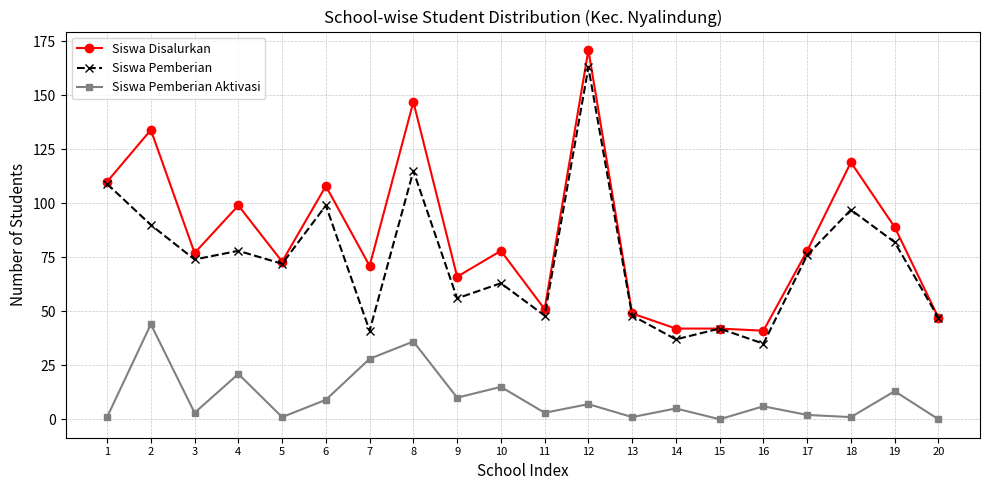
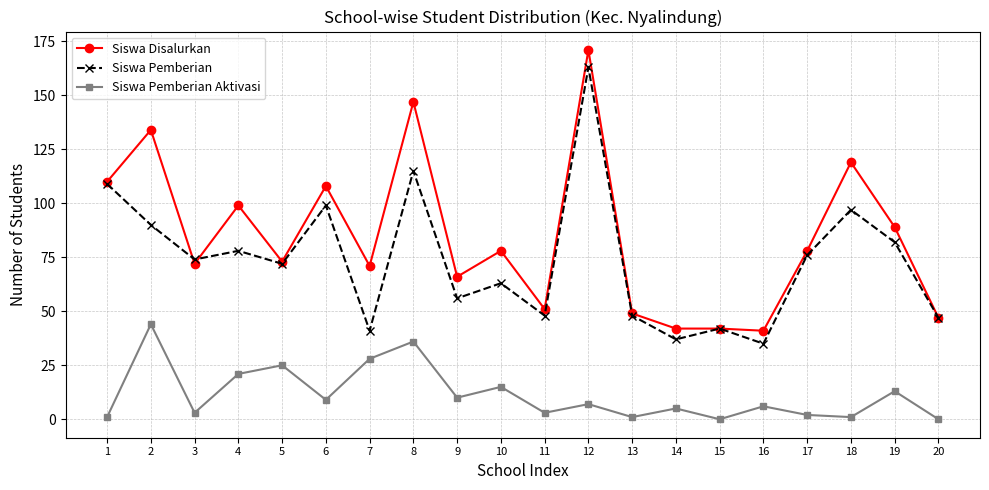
  {
    "Siswa Disalurkan": {
      "2": 134,
-     "3": 77,
+     "3": 72,
      "4": 99,
      "6": 108,
      "7": 71,
      "8": 147,
      "9": 66,
      "10": 78,
      "11": 51,
      "12": 171,
      "14": 42,
      "16": 41,
      "17": 78,
      "18": 119,
      "19": 89
    },
    "Siswa Pemberian": {
      "2": 90,
      "3": 74,
      "4": 78,
      "6": 99,
      "7": 41,
      "8": 115,
      "9": 56,
      "10": 63,
      "11": 48,
      "12": 163,
      "14": 37,
      "16": 35,
      "17": 76,
      "18": 97,
      "19": 82
    },
    "Siswa Pemberian Aktivasi": {
      "1": 1,
      "2": 44,
      "3": 3,
      "4": 21,
-     "5": 1,
+     "5": 25,
      "6": 9,
      "7": 28,
      "8": 36,
      "9": 10,
      "10": 15,
      "11": 3,
      "12": 7,
      "13": 1,
      "14": 5,
      "15": 0,
      "16": 6,
      "17": 2,
      "18": 1,
      "19": 13,
      "20": 0
    }
  }
